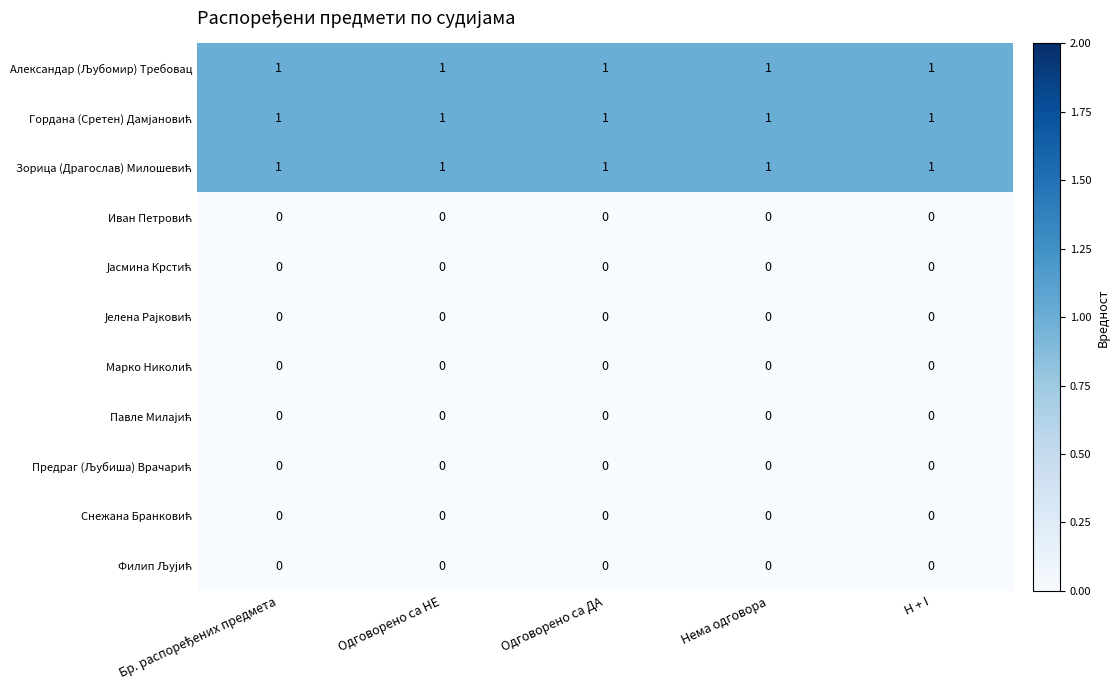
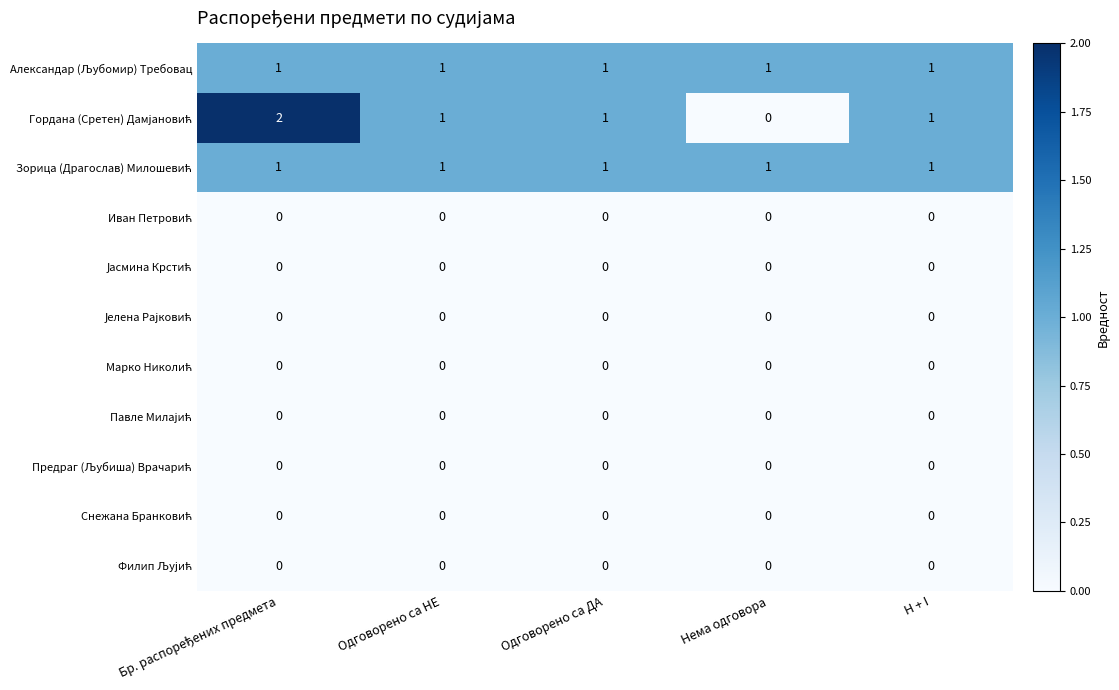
  {
    "Александар (Љубомир) Требовац": {
      "Бр. распоређених предмета": 1,
      "Одговорено са НЕ": 1,
      "Одговорено са ДА": 1,
      "Нема одговора": 1,
      "H + I": 1
    },
    "Гордана (Сретен) Дамјановић": {
-     "Бр. распоређених предмета": 1,
+     "Бр. распоређених предмета": 2,
      "Одговорено са НЕ": 1,
      "Одговорено са ДА": 1,
-     "Нема одговора": 1,
+     "Нема одговора": 0,
      "H + I": 1
    },
    "Зорица (Драгослав) Милошевић": {
      "Бр. распоређених предмета": 1,
      "Одговорено са НЕ": 1,
      "Одговорено са ДА": 1,
      "Нема одговора": 1,
      "H + I": 1
    },
    "Иван Петровић": {
      "Бр. распоређених предмета": 0,
      "Одговорено са НЕ": 0,
      "Одговорено са ДА": 0,
      "Нема одговора": 0,
      "H + I": 0
    },
    "Јасмина Крстић": {
      "Бр. распоређених предмета": 0,
      "Одговорено са НЕ": 0,
      "Одговорено са ДА": 0,
      "Нема одговора": 0,
      "H + I": 0
    },
    "Јелена Рајковић": {
      "Бр. распоређених предмета": 0,
      "Одговорено са НЕ": 0,
      "Одговорено са ДА": 0,
      "Нема одговора": 0,
      "H + I": 0
    },
    "Марко Николић": {
      "Бр. распоређених предмета": 0,
      "Одговорено са НЕ": 0,
      "Одговорено са ДА": 0,
      "Нема одговора": 0,
      "H + I": 0
    },
    "Павле Милајић": {
      "Бр. распоређених предмета": 0,
      "Одговорено са НЕ": 0,
      "Одговорено са ДА": 0,
      "Нема одговора": 0,
      "H + I": 0
    },
    "Предраг (Љубиша) Врачарић": {
      "Бр. распоређених предмета": 0,
      "Одговорено са НЕ": 0,
      "Одговорено са ДА": 0,
      "Нема одговора": 0,
      "H + I": 0
    },
    "Снежана Бранковић": {
      "Бр. распоређених предмета": 0,
      "Одговорено са НЕ": 0,
      "Одговорено са ДА": 0,
      "Нема одговора": 0,
      "H + I": 0
    },
    "Филип Љујић": {
      "Бр. распоређених предмета": 0,
      "Одговорено са НЕ": 0,
      "Одговорено са ДА": 0,
      "Нема одговора": 0,
      "H + I": 0
    }
  }
